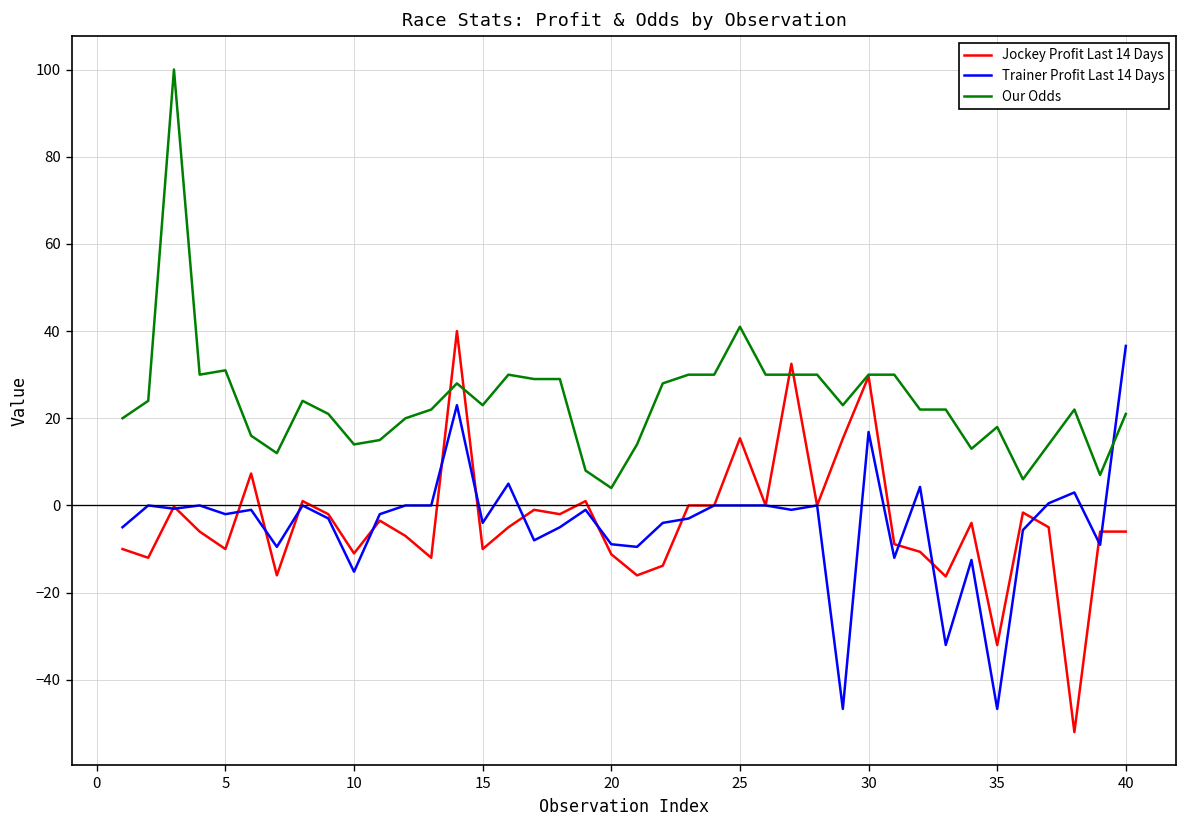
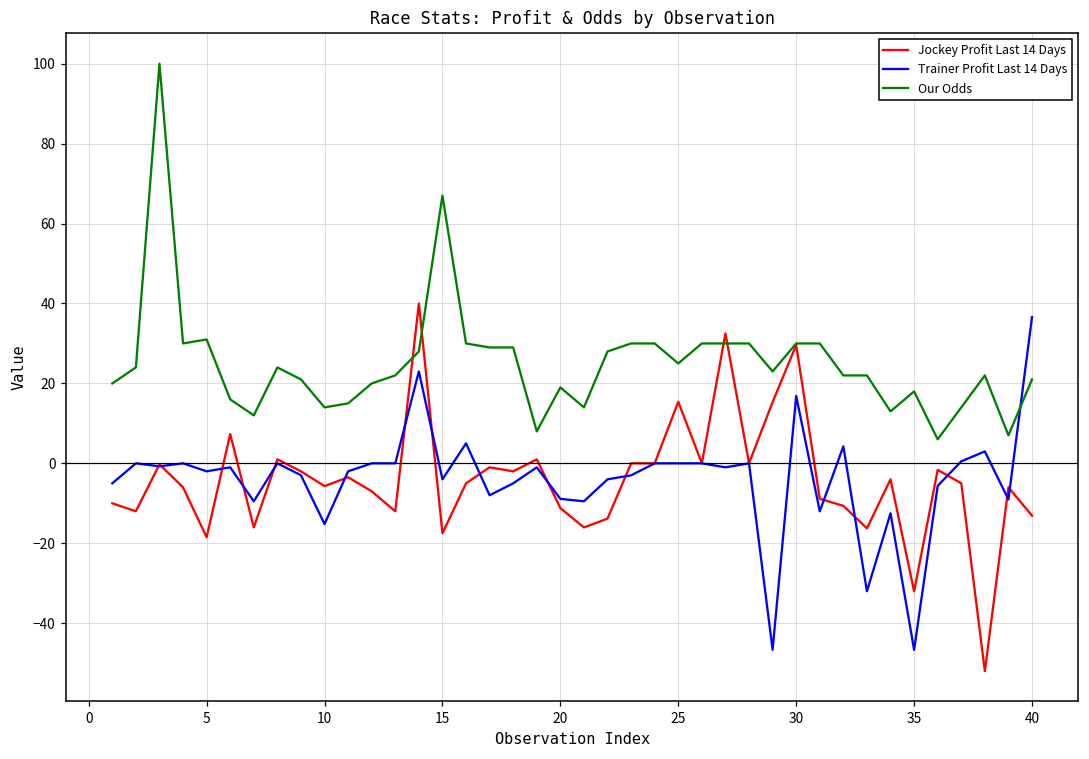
  {
    "Jockey Profit Last 14 Days": {
-     "5": -10,
-     "10": -11,
-     "15": -10,
+     "5": -19,
+     "10": -6,
+     "15": -18,
      "20": -11,
      "25": 15,
      "35": -32,
-     "40": -6
+     "40": -13
    },
    "Trainer Profit Last 14 Days": {
      "5": -2,
      "10": -15,
      "15": -4,
      "20": -9,
      "25": 0,
      "30": 17,
      "35": -47,
      "40": 37
    },
    "Our Odds": {
      "5": 31,
      "10": 14,
-     "15": 23,
-     "20": 4,
-     "25": 41,
+     "15": 67,
+     "20": 19,
+     "25": 25,
      "35": 18,
      "40": 21
    }
  }
